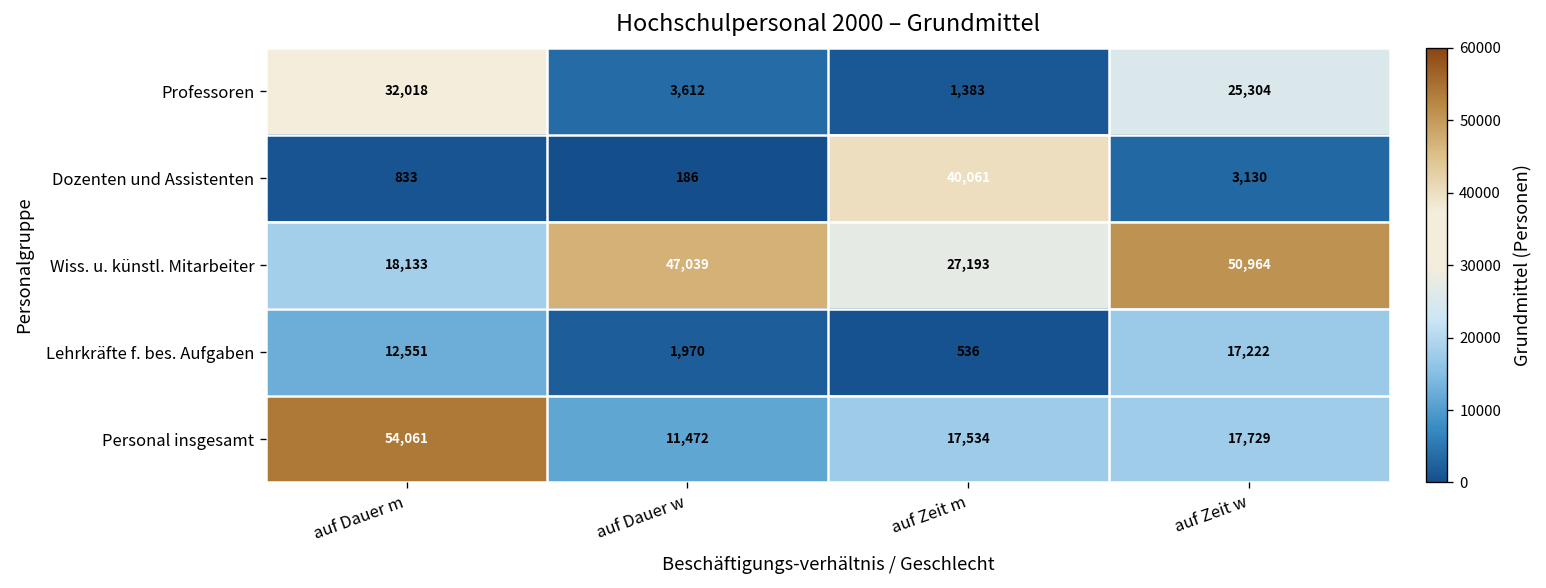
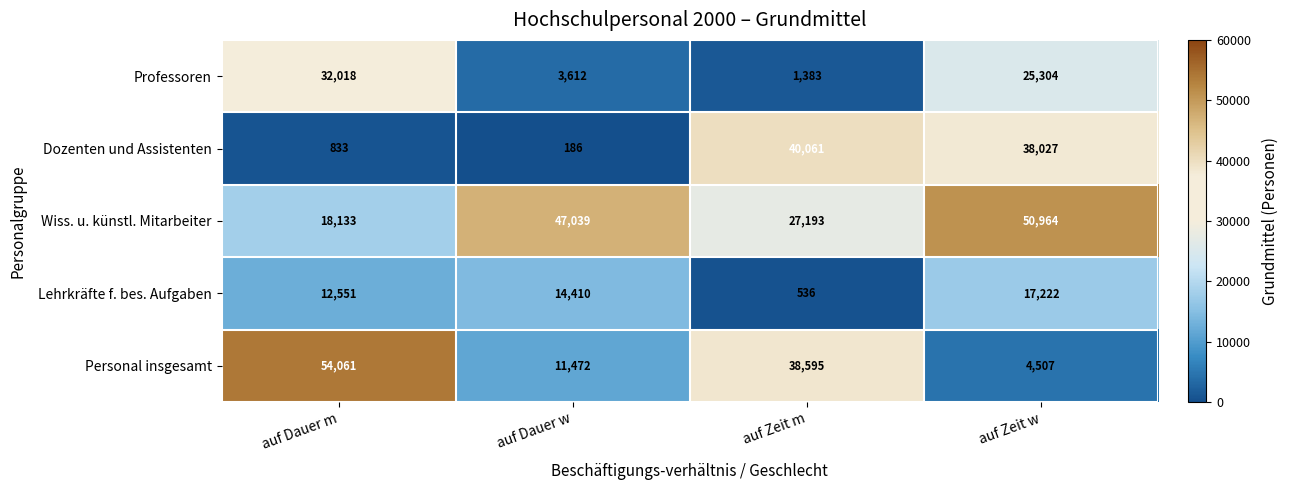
  {
    "Professoren": {
      "auf Dauer m": "32,018",
      "auf Dauer w": "3,612",
      "auf Zeit m": "1,383",
      "auf Zeit w": "25,304"
    },
    "Dozenten und Assistenten": {
      "auf Dauer m": "833",
      "auf Dauer w": "186",
      "auf Zeit m": "40,061",
-     "auf Zeit w": "3,130"
+     "auf Zeit w": "38,027"
    },
    "Wiss. u. künstl. Mitarbeiter": {
      "auf Dauer m": "18,133",
      "auf Dauer w": "47,039",
      "auf Zeit m": "27,193",
      "auf Zeit w": "50,964"
    },
    "Lehrkräfte f. bes. Aufgaben": {
      "auf Dauer m": "12,551",
-     "auf Dauer w": "1,970",
+     "auf Dauer w": "14,410",
      "auf Zeit m": "536",
      "auf Zeit w": "17,222"
    },
    "Personal insgesamt": {
      "auf Dauer m": "54,061",
      "auf Dauer w": "11,472",
-     "auf Zeit m": "17,534",
-     "auf Zeit w": "17,729"
+     "auf Zeit m": "38,595",
+     "auf Zeit w": "4,507"
    }
  }
